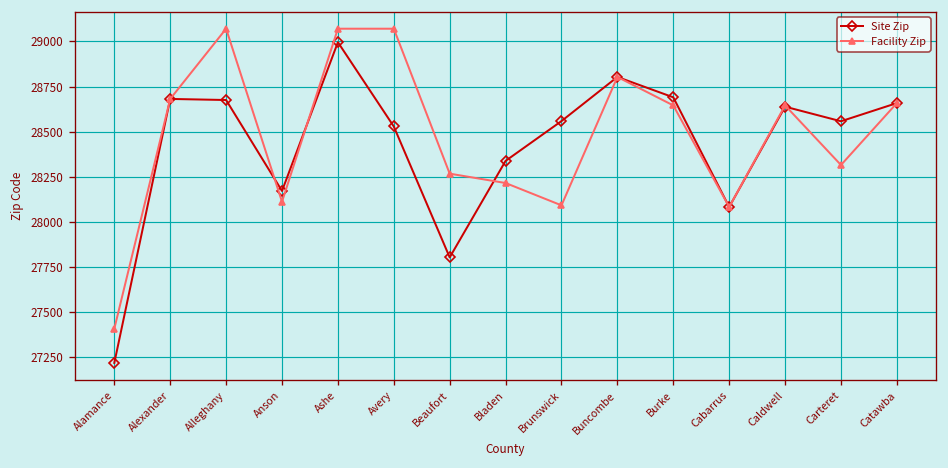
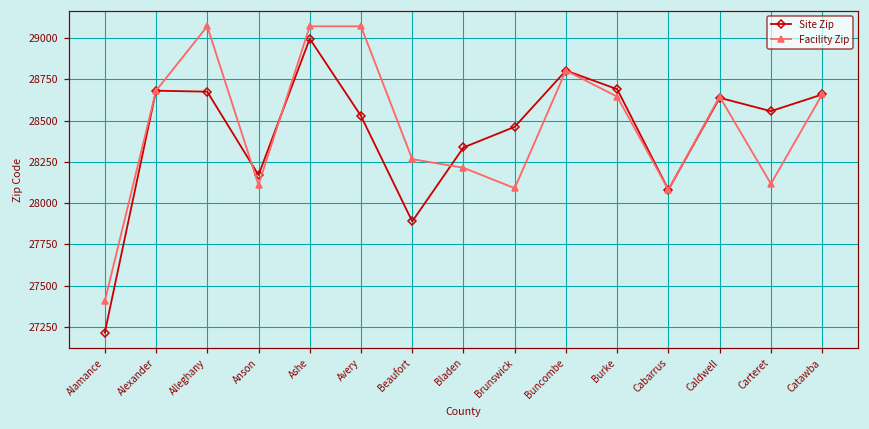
  {
    "Site Zip": {
      "Alamance": 27220,
      "Alleghany": 28680,
      "Anson": 28170,
      "Ashe": 29000,
      "Avery": 28530,
-     "Beaufort": 27800,
+     "Beaufort": 27890,
      "Bladen": 28340,
-     "Brunswick": 28560,
+     "Brunswick": 28460,
      "Burke": 28690,
      "Carteret": 28560
    },
    "Facility Zip": {
      "Alamance": 27410,
      "Alleghany": 29070,
      "Anson": 28110,
      "Ashe": 29070,
      "Avery": 29070,
      "Beaufort": 28270,
      "Bladen": 28210,
      "Brunswick": 28090,
      "Burke": 28650,
-     "Carteret": 28310
+     "Carteret": 28120
    }
  }
